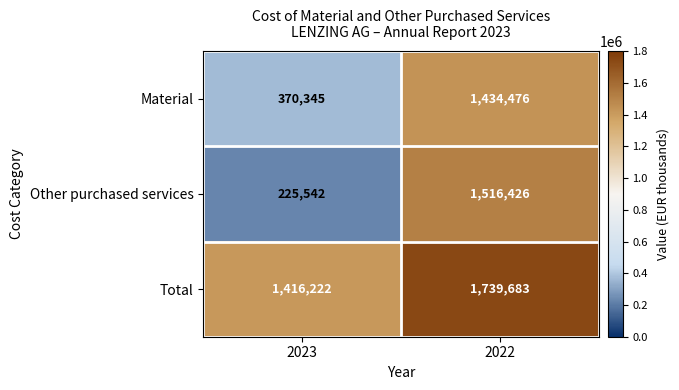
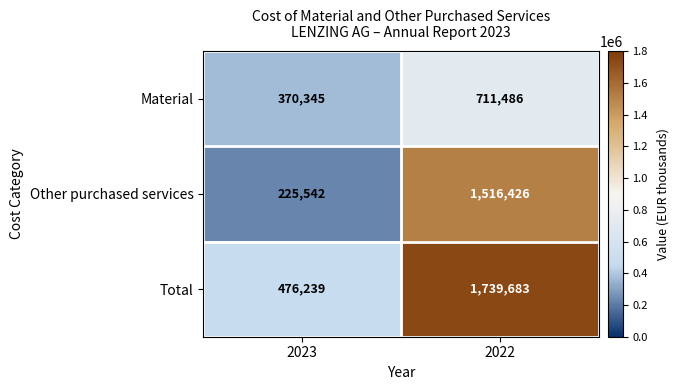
  {
    "Material": {
      "2023": "370,345",
-     "2022": "1,434,476"
+     "2022": "711,486"
    },
    "Other purchased services": {
      "2023": "225,542",
      "2022": "1,516,426"
    },
    "Total": {
-     "2023": "1,416,222",
+     "2023": "476,239",
      "2022": "1,739,683"
    }
  }
